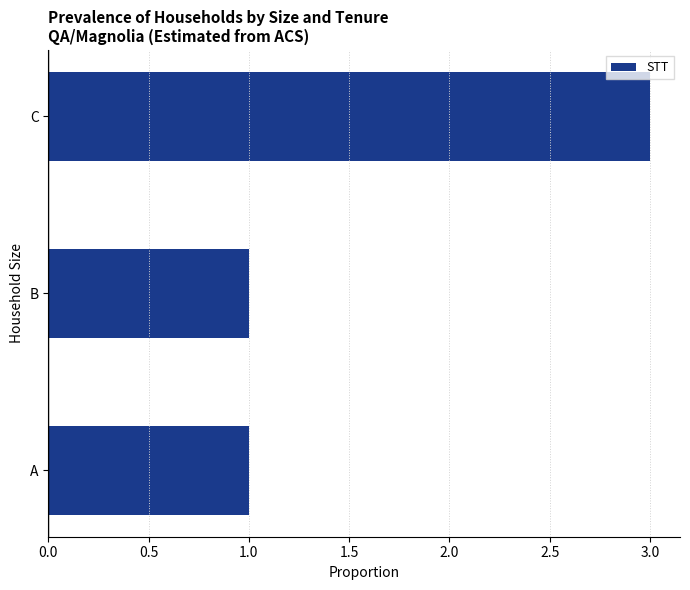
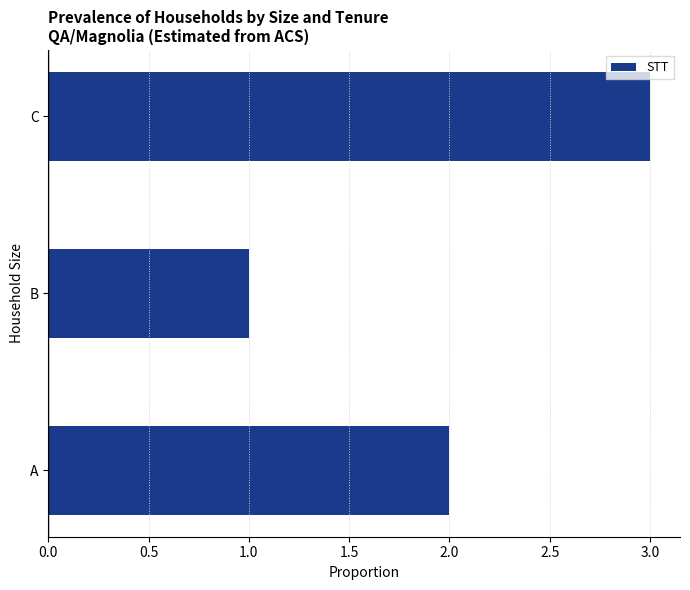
  {
    "C": 3,
    "B": 1,
-   "A": 1
+   "A": 2
  }
